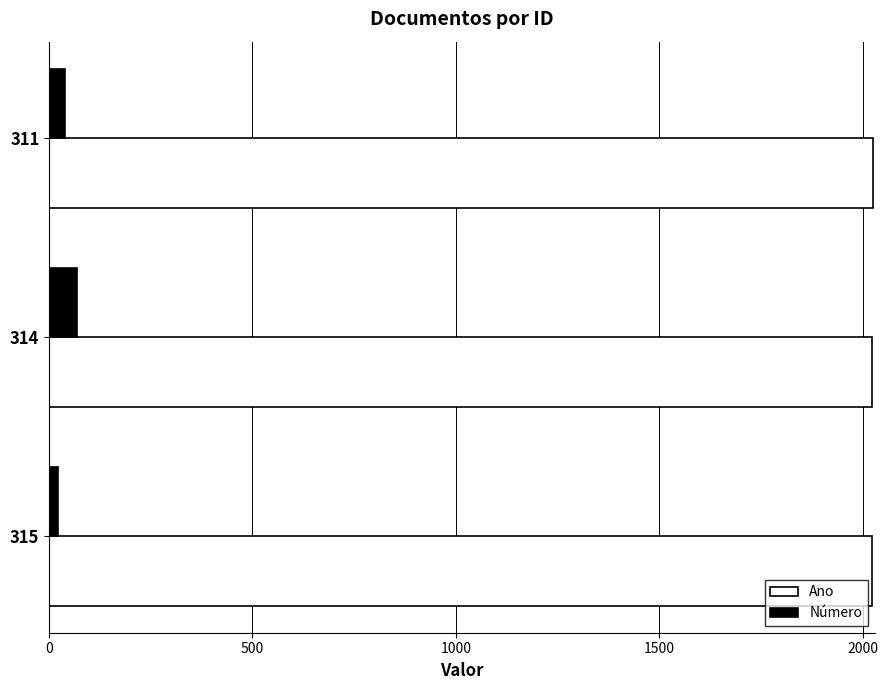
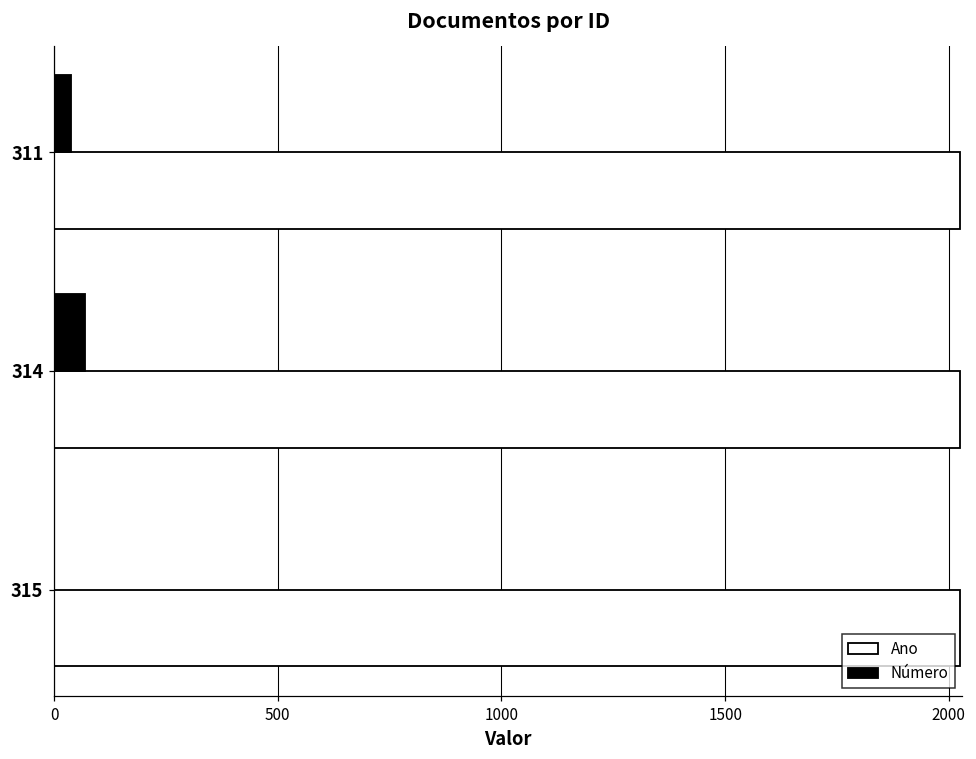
  {
    "Ano": {
      "311": 2030,
      "314": 2020,
      "315": 2020
    },
    "Número": {
      "311": 40,
      "314": 70,
-     "315": 20
+     "315": 0
    }
  }
